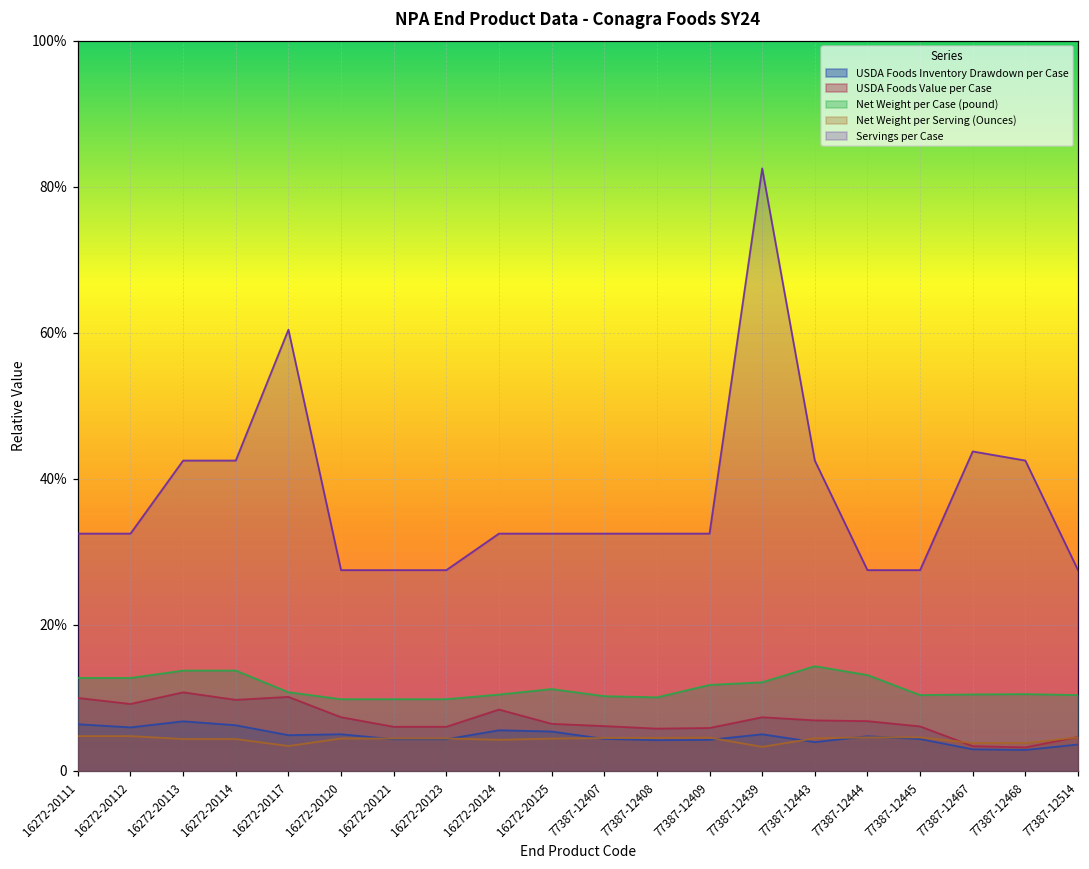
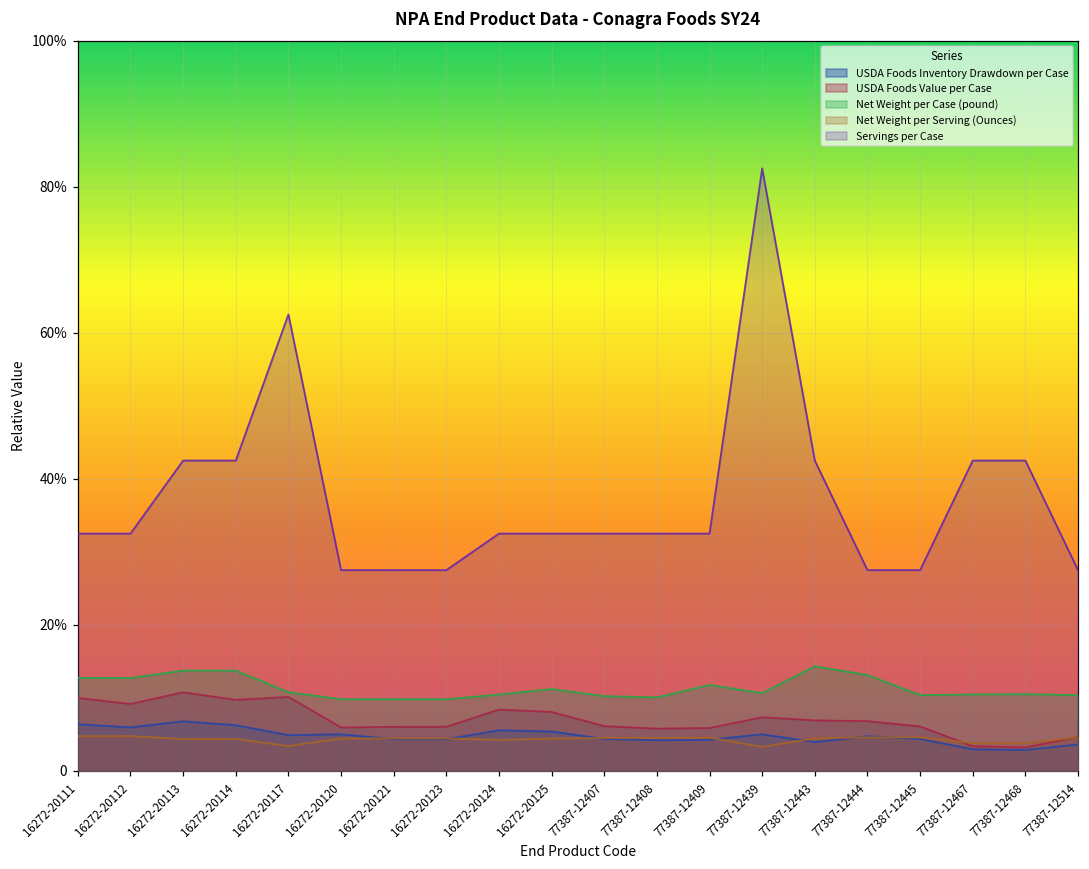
  {
    "USDA Foods Inventory Drawdown per Case": {
      "16272-20111": "6%",
      "16272-20112": "6%",
      "16272-20113": "7%",
      "16272-20114": "6%",
      "16272-20117": "5%",
      "16272-20120": "5%",
      "16272-20124": "6%",
      "16272-20125": "5%",
      "77387-12439": "5%",
      "77387-12443": "4%",
      "77387-12467": "3%",
      "77387-12514": "4%"
    },
    "USDA Foods Value per Case": {
      "16272-20111": "10%",
      "16272-20112": "9%",
      "16272-20113": "11%",
      "16272-20114": "10%",
      "16272-20117": "10%",
-     "16272-20120": "7%",
+     "16272-20120": "6%",
      "16272-20121": "6%",
      "16272-20123": "6%",
      "16272-20124": "8%",
-     "16272-20125": "6%",
+     "16272-20125": "8%",
      "77387-12407": "6%",
      "77387-12408": "6%",
      "77387-12409": "6%",
      "77387-12439": "7%",
      "77387-12443": "7%",
      "77387-12444": "7%",
      "77387-12445": "6%",
      "77387-12467": "3%"
    },
    "Net Weight per Case (pound)": {
      "16272-20111": "13%",
      "16272-20112": "13%",
      "16272-20113": "14%",
      "16272-20114": "14%",
      "16272-20117": "11%",
      "16272-20120": "10%",
      "16272-20121": "10%",
      "16272-20123": "10%",
      "16272-20124": "10%",
      "16272-20125": "11%",
      "77387-12407": "10%",
      "77387-12408": "10%",
      "77387-12409": "12%",
-     "77387-12439": "12%",
+     "77387-12439": "11%",
      "77387-12443": "14%",
      "77387-12444": "13%",
      "77387-12445": "10%",
      "77387-12467": "10%",
      "77387-12468": "11%",
      "77387-12514": "10%"
    },
    "Net Weight per Serving (Ounces)": {
      "16272-20111": "5%",
      "16272-20112": "5%",
      "16272-20113": "4%",
      "16272-20114": "4%",
      "16272-20117": "3%",
      "16272-20120": "4%",
      "16272-20124": "4%",
      "16272-20125": "4%",
      "77387-12439": "3%",
      "77387-12443": "4%",
      "77387-12467": "4%",
      "77387-12468": "4%"
    },
    "Servings per Case": {
      "16272-20111": "33%",
      "16272-20112": "33%",
      "16272-20113": "43%",
      "16272-20114": "43%",
-     "16272-20117": "60%",
+     "16272-20117": "63%",
      "16272-20120": "28%",
      "16272-20121": "28%",
      "16272-20123": "28%",
      "16272-20124": "33%",
      "16272-20125": "33%",
      "77387-12407": "33%",
      "77387-12408": "33%",
      "77387-12409": "33%",
      "77387-12439": "83%",
      "77387-12443": "43%",
      "77387-12444": "28%",
      "77387-12445": "28%",
-     "77387-12467": "44%",
+     "77387-12467": "43%",
      "77387-12468": "43%",
      "77387-12514": "28%"
    }
  }
